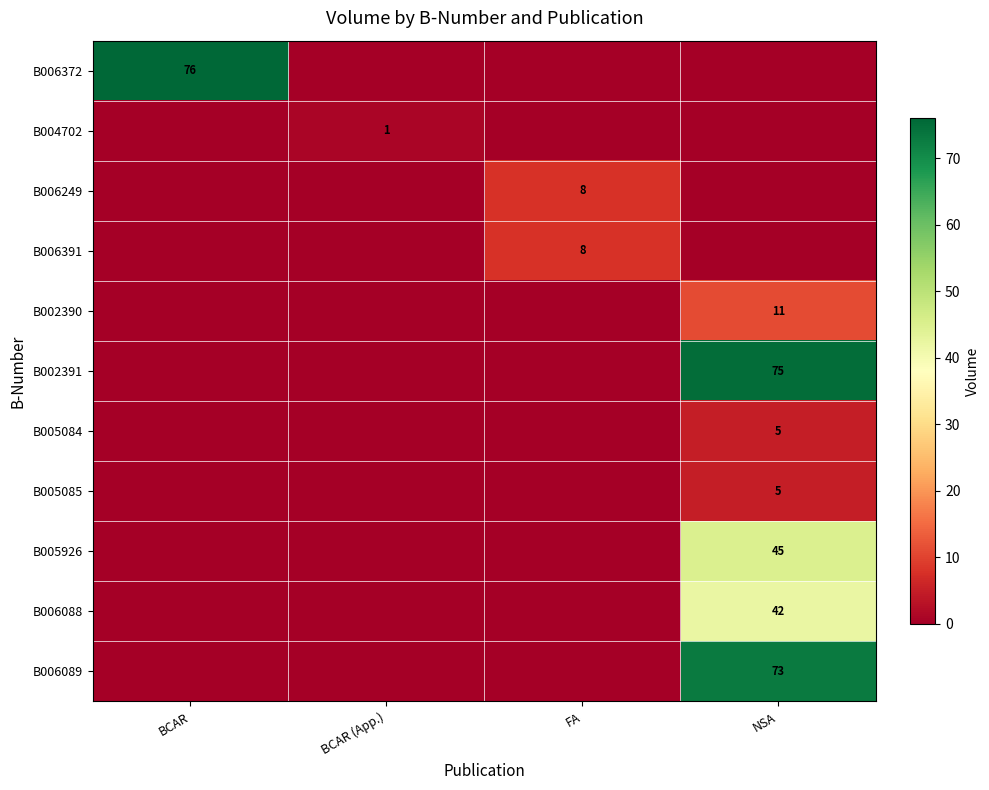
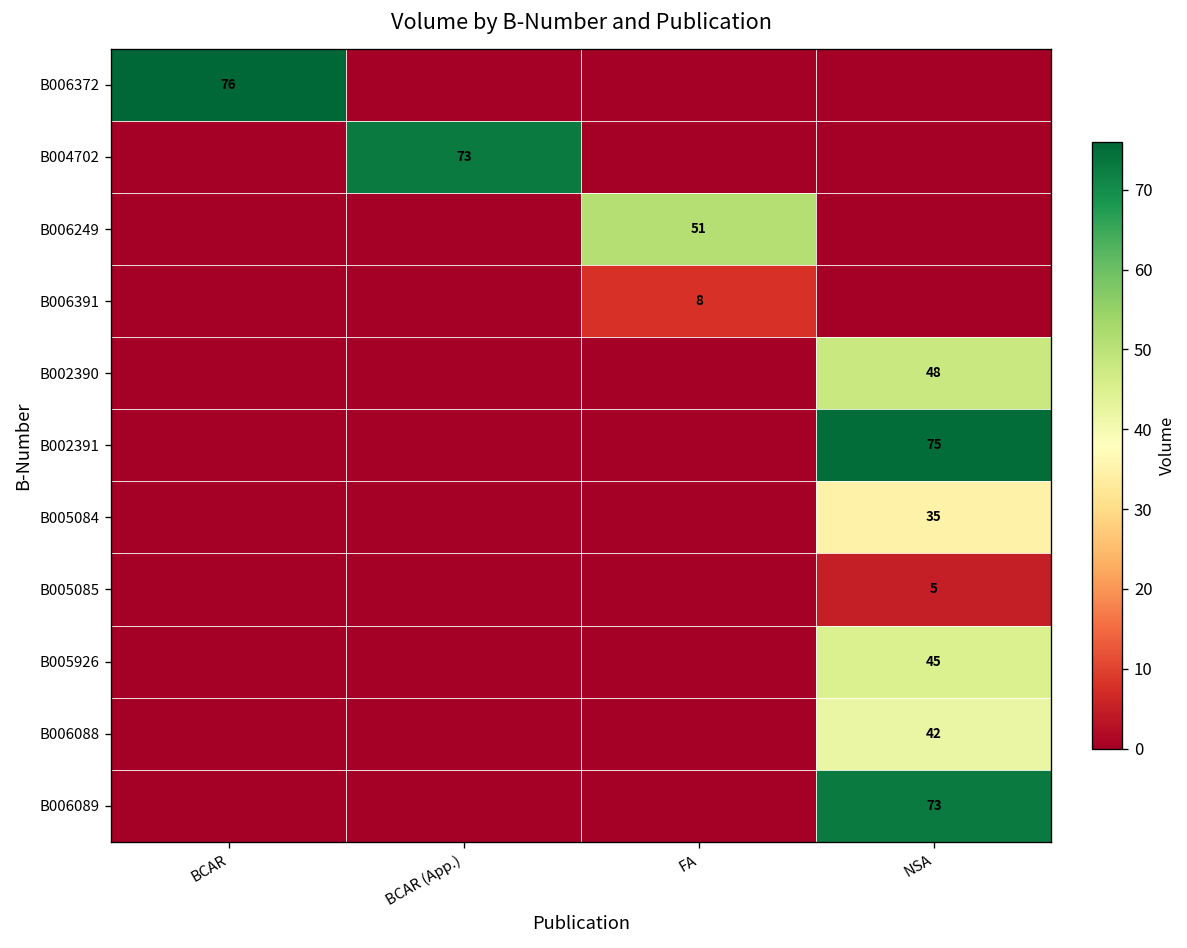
  {
    "B006372": {
      "BCAR": 76
    },
    "B004702": {
-     "BCAR (App.)": 1
+     "BCAR (App.)": 73
    },
    "B006249": {
-     "FA": 8
+     "FA": 51
    },
    "B006391": {
      "FA": 8
    },
    "B002390": {
-     "NSA": 11
+     "NSA": 48
    },
    "B002391": {
      "NSA": 75
    },
    "B005084": {
-     "NSA": 5
+     "NSA": 35
    },
    "B005085": {
      "NSA": 5
    },
    "B005926": {
      "NSA": 45
    },
    "B006088": {
      "NSA": 42
    },
    "B006089": {
      "NSA": 73
    }
  }
